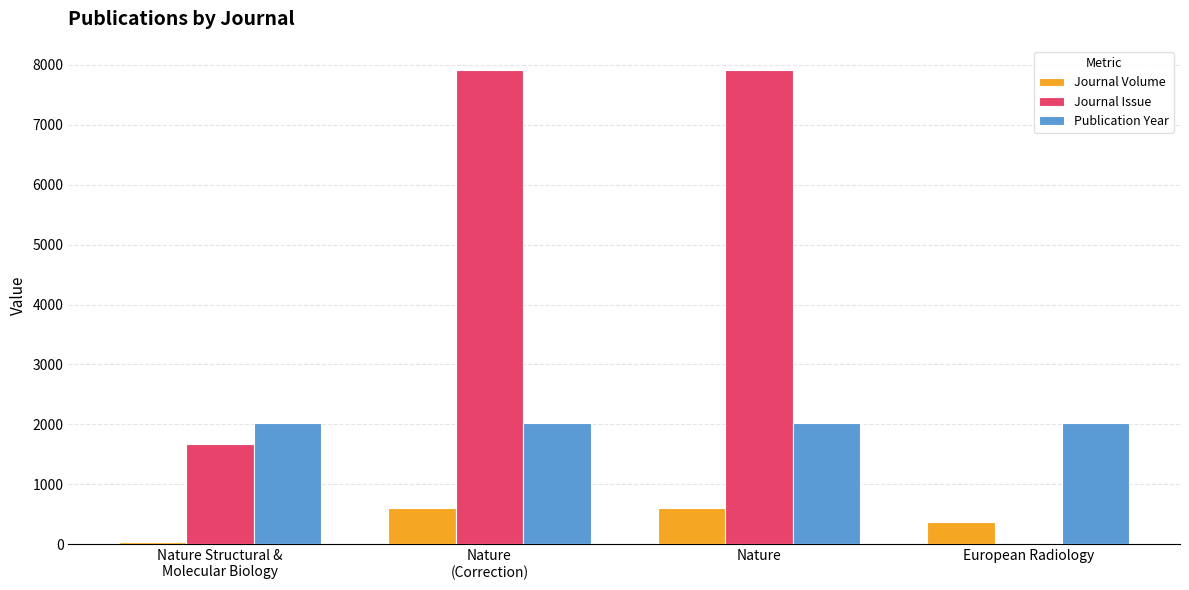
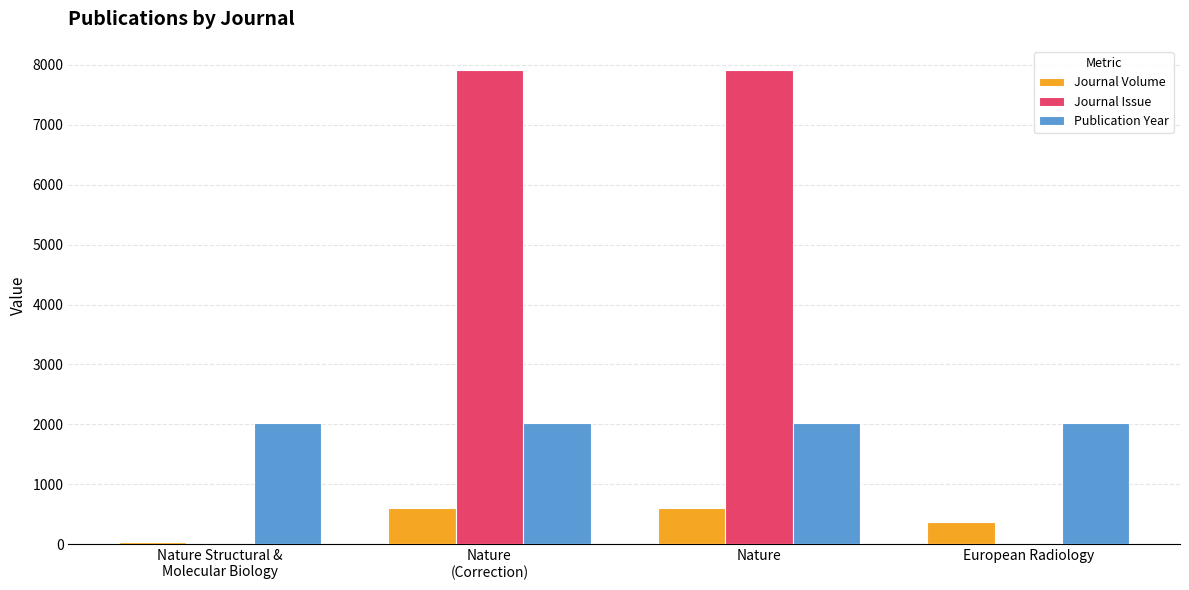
  {
    "Journal Volume": {
      "Nature (Correction)": 600,
      "Nature": 600,
      "European Radiology": 400
    },
    "Journal Issue": {
-     "Nature Structural & Molecular Biology": 1700,
+     "Nature Structural & Molecular Biology": 0,
      "Nature (Correction)": 7900,
      "Nature": 7900
    },
    "Publication Year": {
      "Nature Structural & Molecular Biology": 2000,
      "Nature (Correction)": 2000,
      "Nature": 2000,
      "European Radiology": 2000
    }
  }
